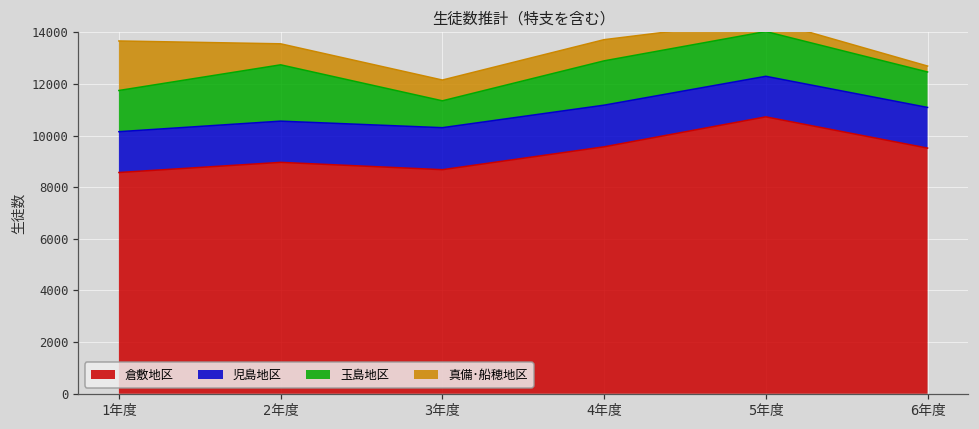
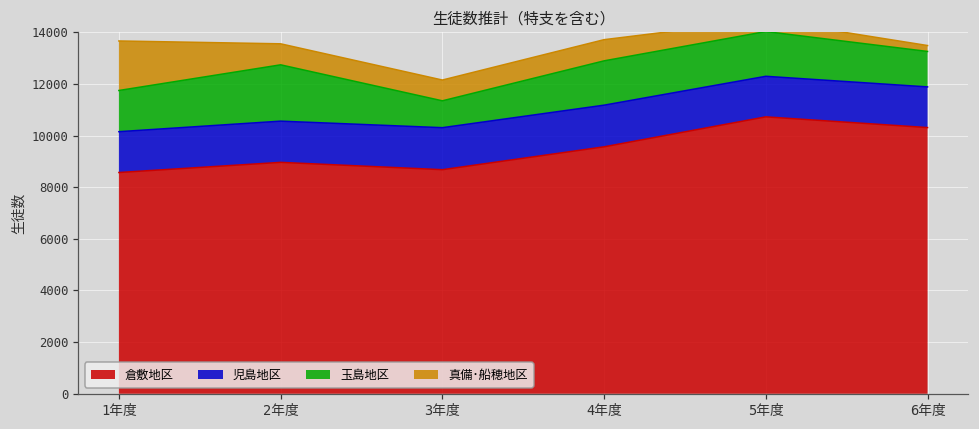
  {
    "倉敷地区": {
      "1年度": 8600,
      "2年度": 9000,
      "3年度": 8700,
      "4年度": 9600,
      "5年度": 10700,
-     "6年度": 9500
+     "6年度": 10300
    },
    "児島地区": {
      "1年度": 1600,
      "2年度": 1600,
      "3年度": 1600,
      "4年度": 1600,
      "5年度": 1600,
      "6年度": 1600
    },
    "玉島地区": {
      "1年度": 1600,
      "2年度": 2200,
      "3年度": 1000,
      "4年度": 1700,
      "5年度": 1700,
      "6年度": 1400
    },
    "真備･船穂地区": {
      "1年度": 1900,
      "2年度": 800,
      "3年度": 800,
      "4年度": 800,
      "6年度": 200
    }
  }
